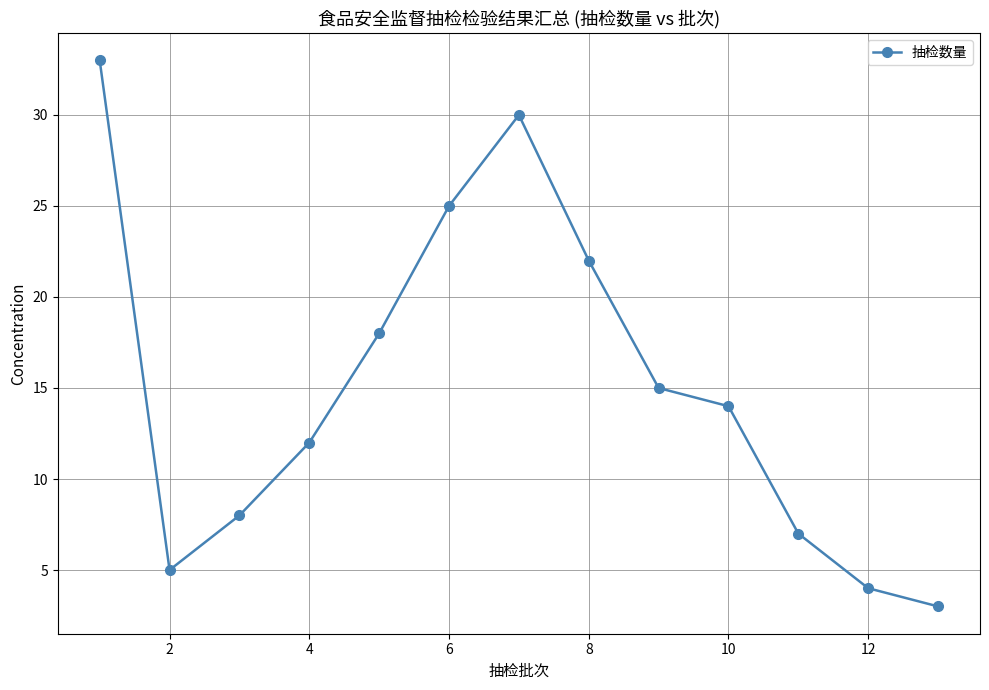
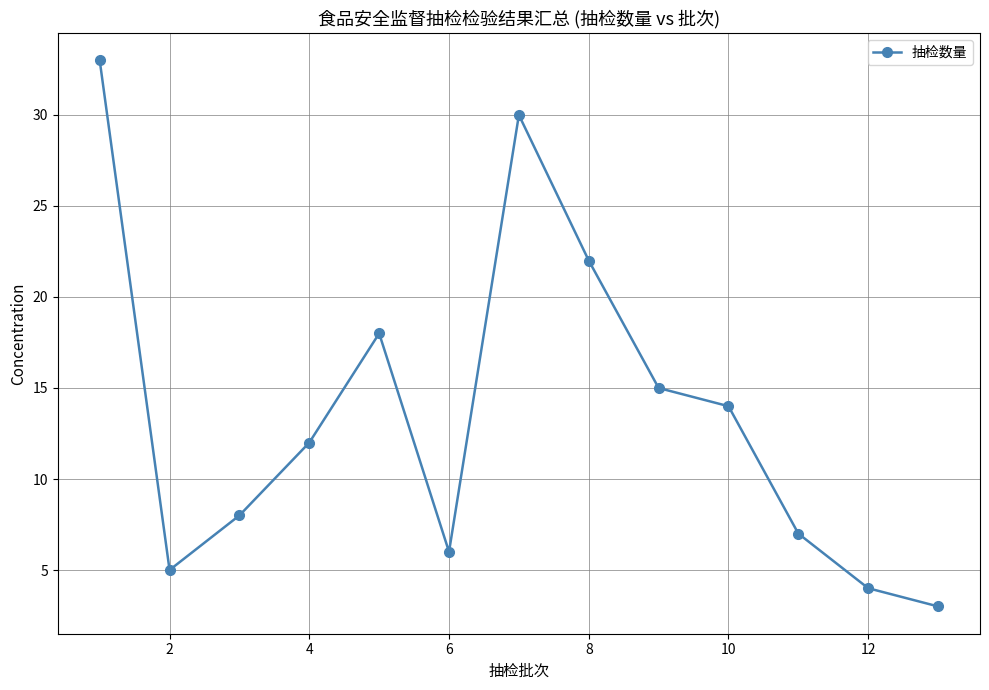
  {
    "2": 5,
    "4": 12,
-   "6": 25,
+   "6": 6,
    "8": 22,
    "10": 14,
    "12": 4
  }
